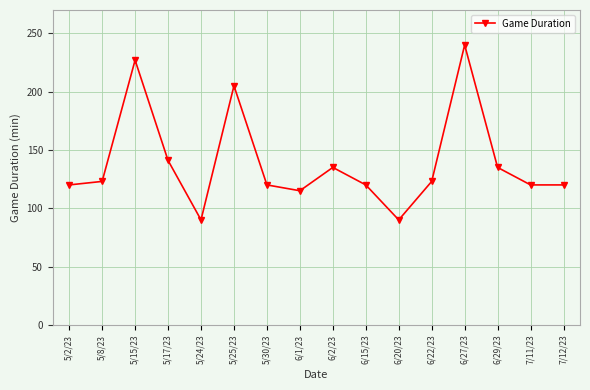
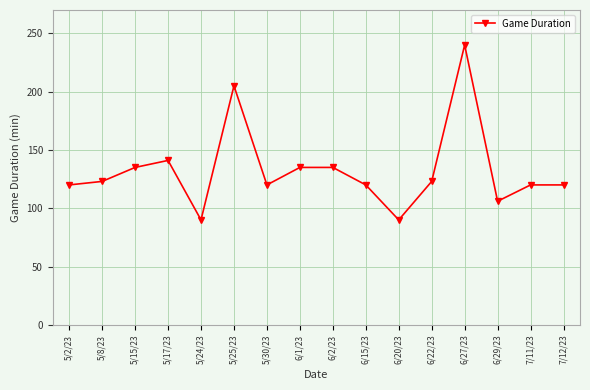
  {
    "5/2/23": 120,
    "5/8/23": 123,
-   "5/15/23": 227,
+   "5/15/23": 135,
    "5/17/23": 141,
    "5/24/23": 90,
    "5/25/23": 205,
    "5/30/23": 120,
-   "6/1/23": 115,
+   "6/1/23": 135,
    "6/2/23": 135,
    "6/15/23": 120,
    "6/20/23": 90,
    "6/22/23": 123,
    "6/27/23": 240,
-   "6/29/23": 135,
+   "6/29/23": 106,
    "7/11/23": 120,
    "7/12/23": 120
  }
